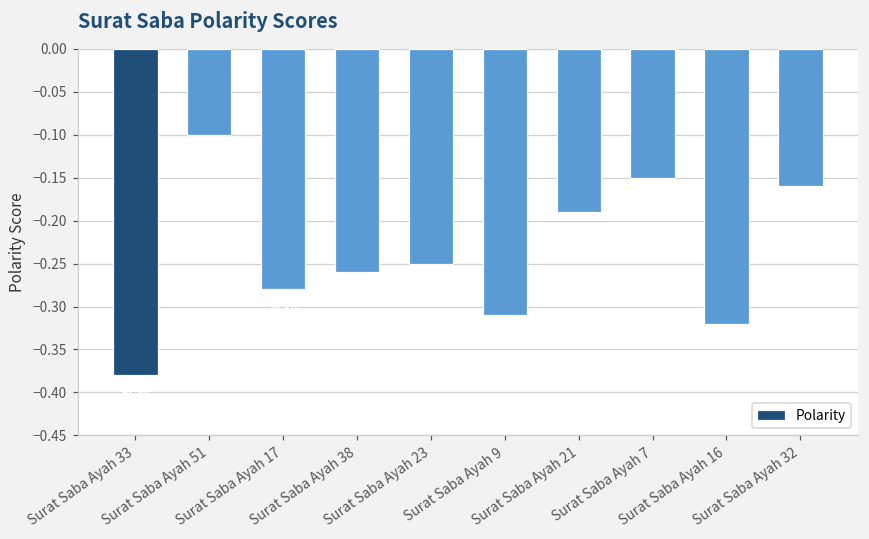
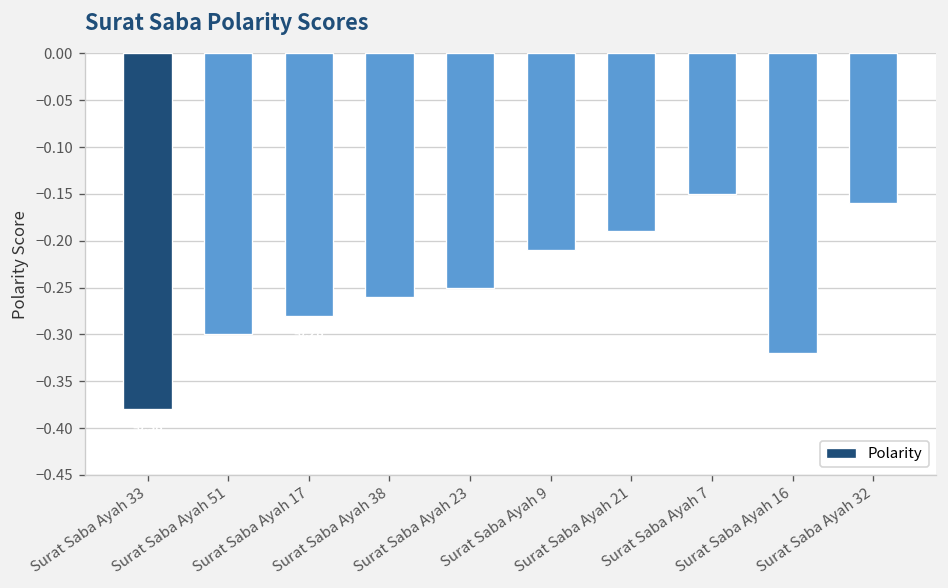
  {
    "Surat Saba Ayah 33": -0.38,
-   "Surat Saba Ayah 51": -0.1,
+   "Surat Saba Ayah 51": -0.3,
    "Surat Saba Ayah 17": -0.28,
    "Surat Saba Ayah 38": -0.26,
    "Surat Saba Ayah 23": -0.25,
-   "Surat Saba Ayah 9": -0.31,
+   "Surat Saba Ayah 9": -0.21,
    "Surat Saba Ayah 21": -0.19,
    "Surat Saba Ayah 7": -0.15,
    "Surat Saba Ayah 16": -0.32,
    "Surat Saba Ayah 32": -0.16
  }
